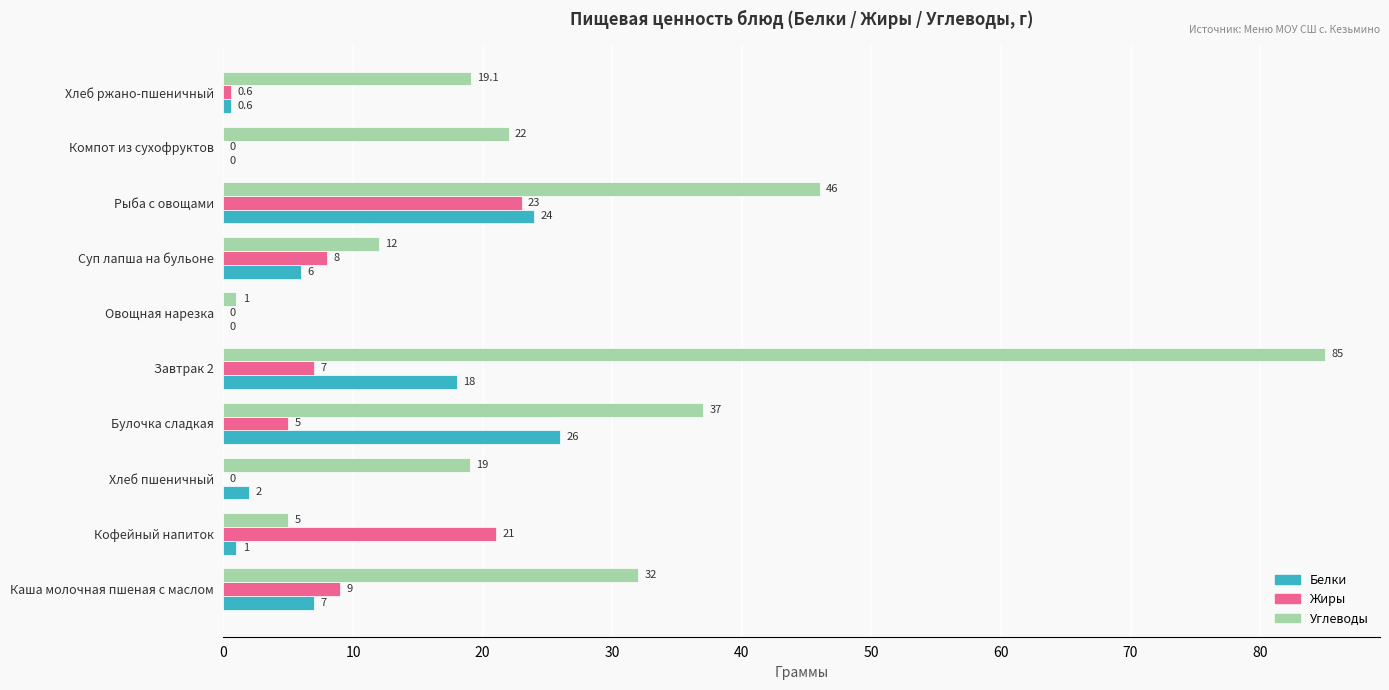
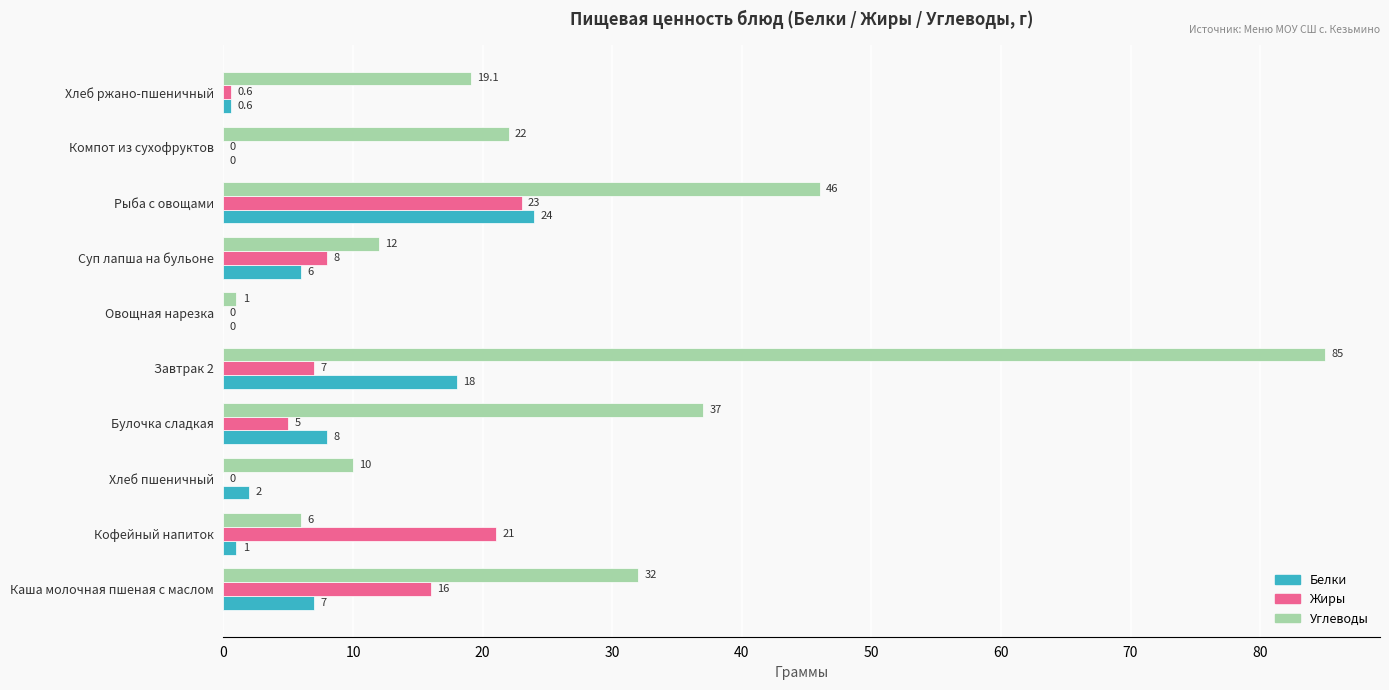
  {
    "Белки": {
      "Хлеб ржано-пшеничный": 0.6,
      "Компот из сухофруктов": 0,
      "Рыба с овощами": 24,
      "Суп лапша на бульоне": 6,
      "Овощная нарезка": 0,
      "Завтрак 2": 18,
-     "Булочка сладкая": 26,
+     "Булочка сладкая": 8,
      "Хлеб пшеничный": 2,
      "Кофейный напиток": 1,
      "Каша молочная пшеная с маслом": 7
    },
    "Жиры": {
      "Хлеб ржано-пшеничный": 0.6,
      "Компот из сухофруктов": 0,
      "Рыба с овощами": 23,
      "Суп лапша на бульоне": 8,
      "Овощная нарезка": 0,
      "Завтрак 2": 7,
      "Булочка сладкая": 5,
      "Хлеб пшеничный": 0,
      "Кофейный напиток": 21,
-     "Каша молочная пшеная с маслом": 9
+     "Каша молочная пшеная с маслом": 16
    },
    "Углеводы": {
      "Хлеб ржано-пшеничный": 19.1,
      "Компот из сухофруктов": 22,
      "Рыба с овощами": 46,
      "Суп лапша на бульоне": 12,
      "Овощная нарезка": 1,
      "Завтрак 2": 85,
      "Булочка сладкая": 37,
-     "Хлеб пшеничный": 19,
-     "Кофейный напиток": 5,
+     "Хлеб пшеничный": 10,
+     "Кофейный напиток": 6,
      "Каша молочная пшеная с маслом": 32
    }
  }
